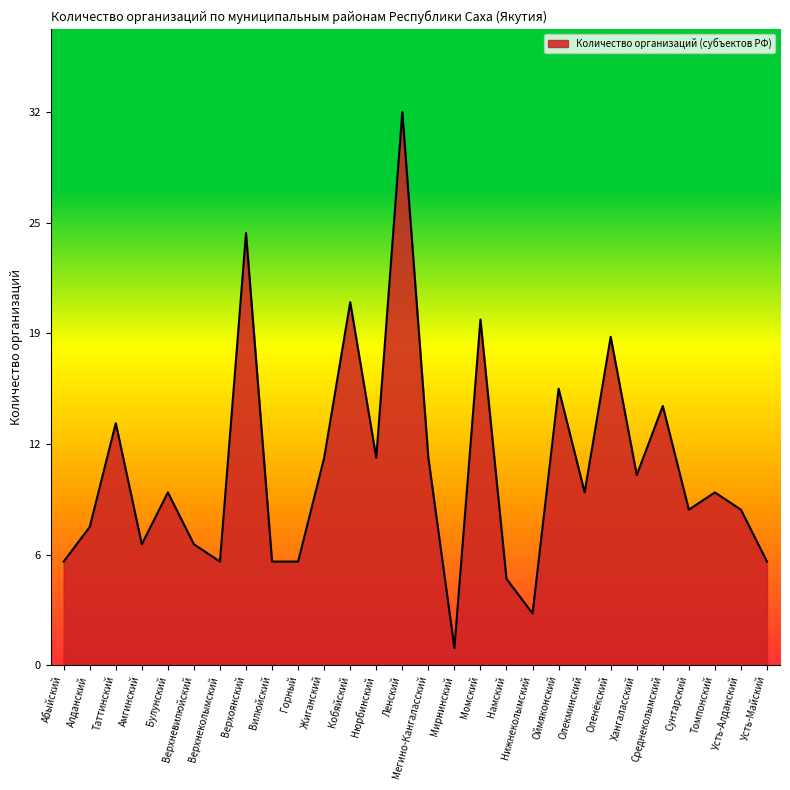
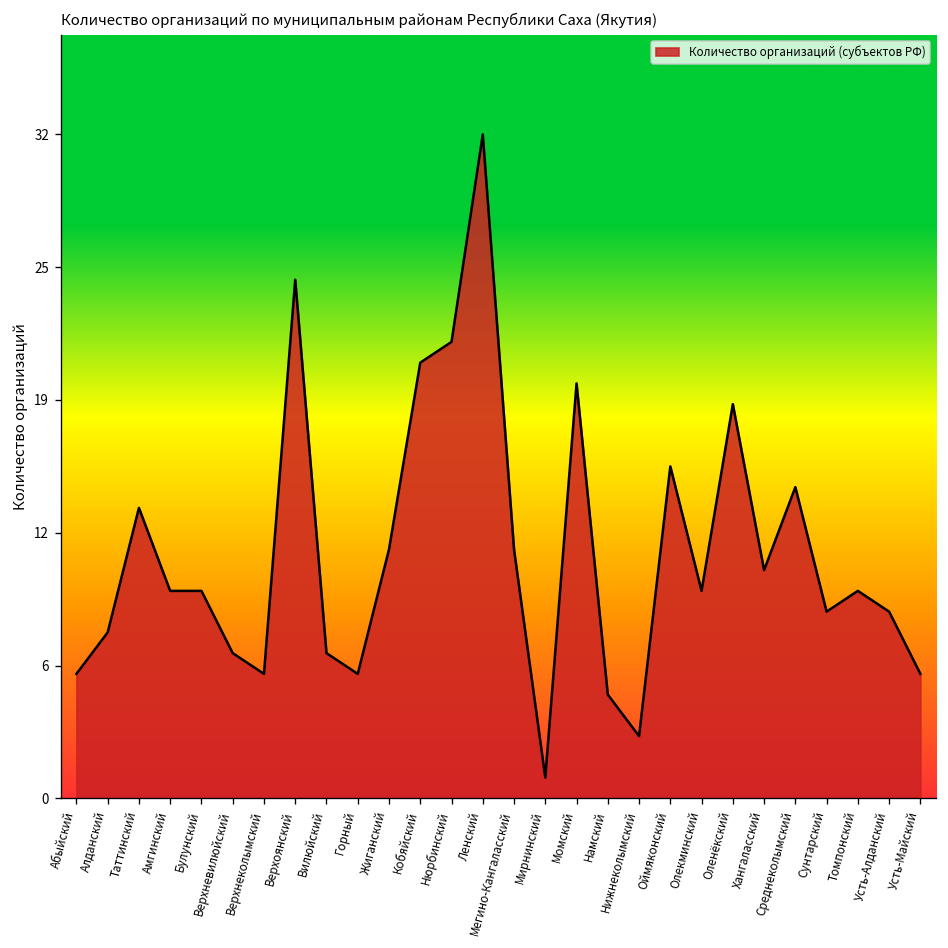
  {
    "Абыйский": 6,
    "Алданский": 8,
    "Таттинский": 14,
-   "Амгинский": 7,
+   "Амгинский": 10,
    "Булунский": 10,
    "Верхневилюйский": 7,
    "Верхнеколымский": 6,
    "Верхоянский": 25,
-   "Вилюйский": 6,
+   "Вилюйский": 7,
    "Горный": 6,
    "Жиганский": 12,
    "Кобяйский": 21,
-   "Нюрбинский": 12,
+   "Нюрбинский": 22,
    "Ленский": 32,
    "Мегино-Кангаласский": 12,
    "Мирнинский": 1,
    "Момский": 20,
    "Намский": 5,
    "Нижнеколымский": 3,
    "Оймяконский": 16,
    "Олекминский": 10,
    "Оленёкский": 19,
    "Хангаласский": 11,
    "Среднеколымский": 15,
    "Сунтарский": 9,
    "Томпонский": 10,
    "Усть-Алданский": 9,
    "Усть-Майский": 6
  }
